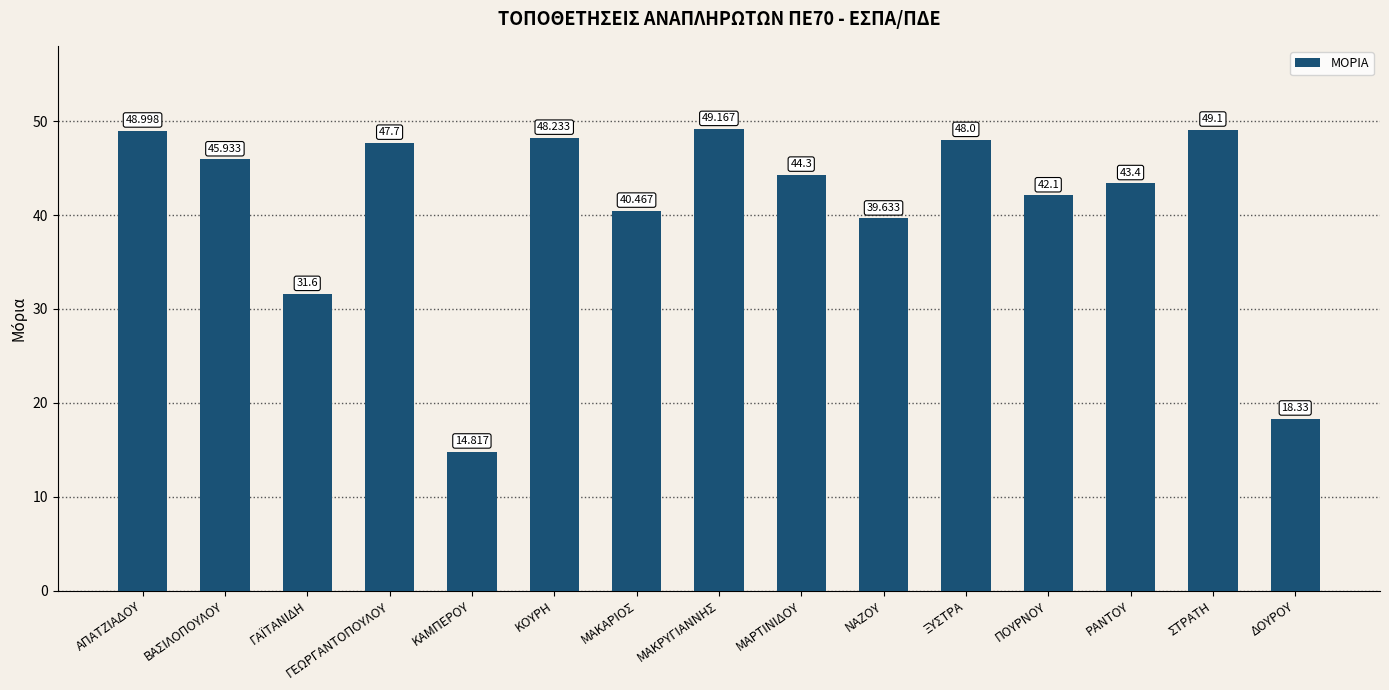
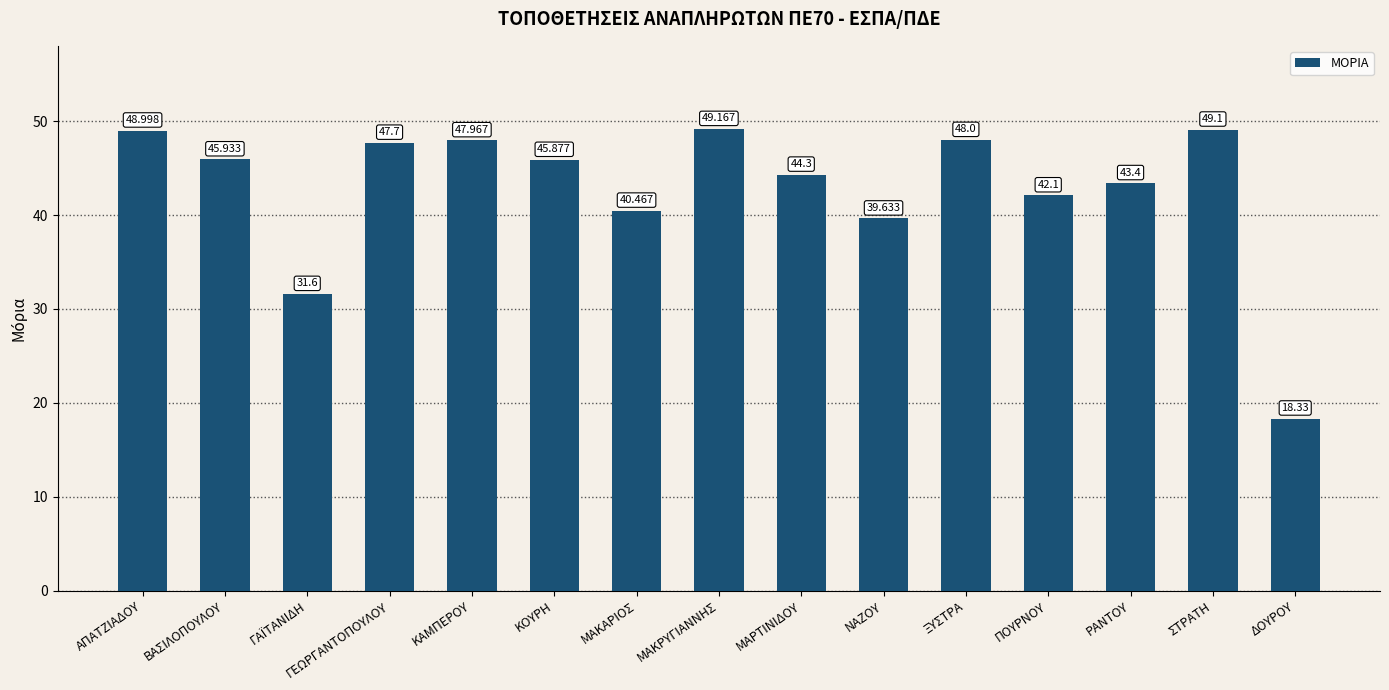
  {
-   "ΚΑΜΠΕΡΟΥ": 14.817,
-   "ΚΟΥΡΗ": 48.233
+   "ΚΑΜΠΕΡΟΥ": 47.967,
+   "ΚΟΥΡΗ": 45.877
  }
